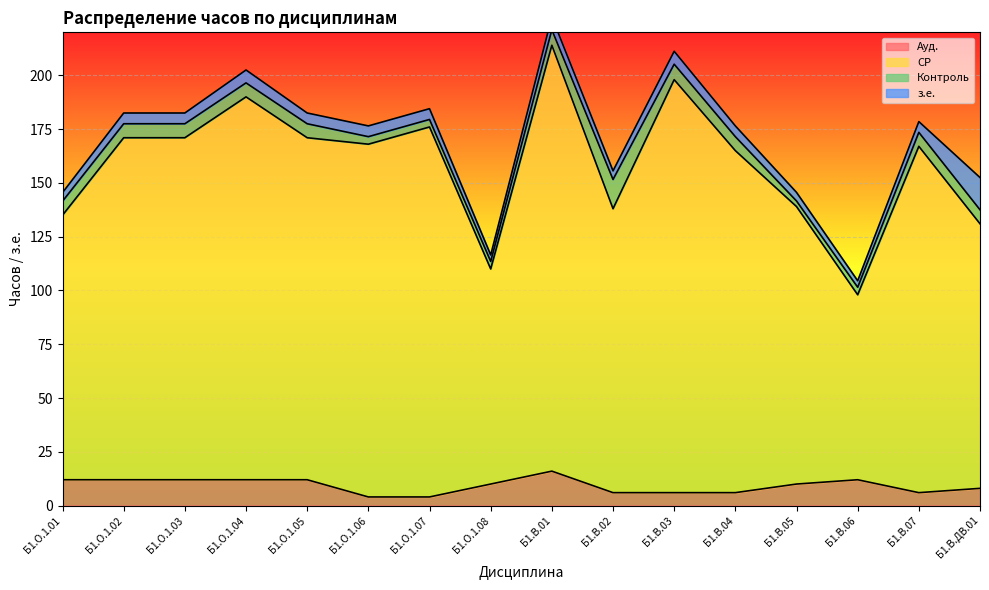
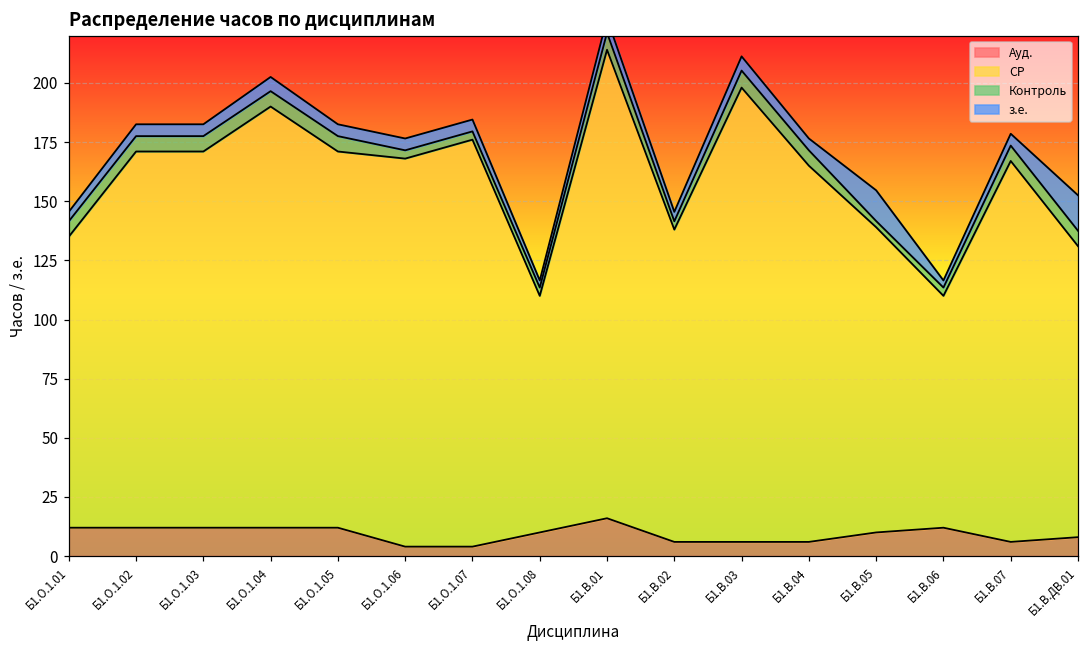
  {
    "Ауд.": {
      "Б1.О.1.01": 12,
      "Б1.О.1.02": 12,
      "Б1.О.1.03": 12,
      "Б1.О.1.04": 12,
      "Б1.О.1.05": 12,
      "Б1.О.1.06": 4,
      "Б1.О.1.07": 4,
      "Б1.О.1.08": 10,
      "Б1.В.01": 16,
      "Б1.В.02": 6,
      "Б1.В.03": 6,
      "Б1.В.04": 6,
      "Б1.В.05": 10,
      "Б1.В.06": 12,
      "Б1.В.07": 6,
      "Б1.В.ДВ.01": 8
    },
    "СР": {
      "Б1.О.1.01": 123,
      "Б1.О.1.02": 159,
      "Б1.О.1.03": 159,
      "Б1.О.1.04": 178,
      "Б1.О.1.05": 159,
      "Б1.О.1.06": 164,
      "Б1.О.1.07": 172,
      "Б1.О.1.08": 100,
      "Б1.В.01": 198,
      "Б1.В.02": 132,
      "Б1.В.03": 192,
      "Б1.В.04": 159,
      "Б1.В.05": 129,
-     "Б1.В.06": 86,
+     "Б1.В.06": 98,
      "Б1.В.07": 161,
      "Б1.В.ДВ.01": 123
    },
    "Контроль": {
      "Б1.О.1.01": 7,
      "Б1.О.1.02": 7,
      "Б1.О.1.03": 7,
      "Б1.О.1.04": 7,
      "Б1.О.1.05": 7,
      "Б1.О.1.06": 4,
      "Б1.О.1.07": 4,
      "Б1.О.1.08": 4,
-     "Б1.В.02": 14,
+     "Б1.В.02": 4,
      "Б1.В.03": 7,
      "Б1.В.04": 7,
      "Б1.В.05": 3,
      "Б1.В.06": 4,
      "Б1.В.07": 7,
      "Б1.В.ДВ.01": 7
    },
    "з.е.": {
      "Б1.О.1.01": 4,
      "Б1.О.1.02": 5,
      "Б1.О.1.03": 5,
      "Б1.О.1.04": 6,
      "Б1.О.1.05": 5,
      "Б1.О.1.06": 5,
      "Б1.О.1.07": 5,
      "Б1.О.1.08": 3,
      "Б1.В.02": 4,
      "Б1.В.03": 6,
      "Б1.В.04": 5,
-     "Б1.В.05": 4,
+     "Б1.В.05": 13,
      "Б1.В.06": 3,
      "Б1.В.07": 5,
      "Б1.В.ДВ.01": 15
    }
  }
